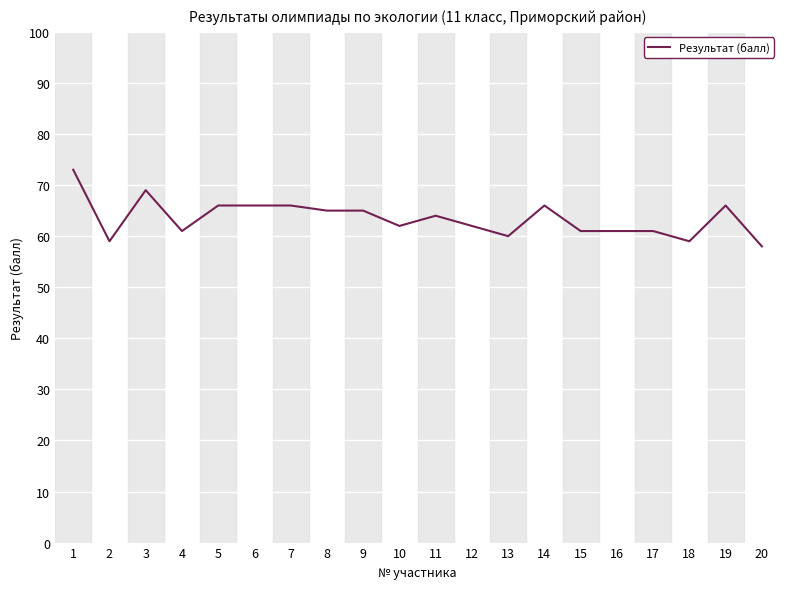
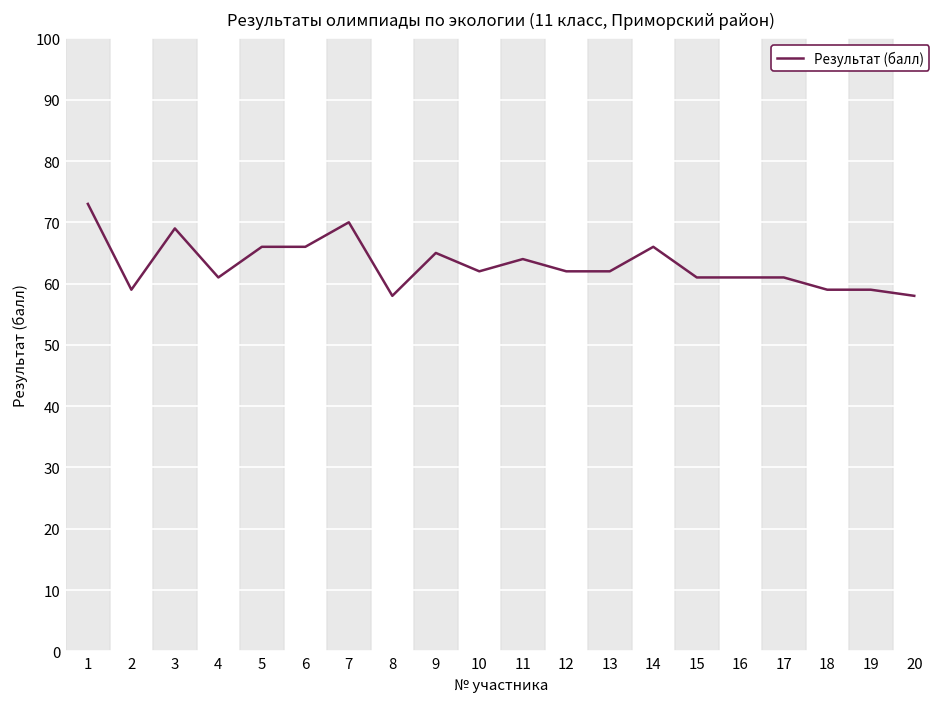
  {
    "1": 73,
    "2": 59,
    "3": 69,
    "4": 61,
    "5": 66,
    "6": 66,
-   "7": 66,
-   "8": 65,
+   "7": 70,
+   "8": 58,
    "9": 65,
    "10": 62,
    "11": 64,
    "12": 62,
-   "13": 60,
+   "13": 62,
    "14": 66,
    "15": 61,
    "16": 61,
    "17": 61,
    "18": 59,
-   "19": 66,
+   "19": 59,
    "20": 58
  }
